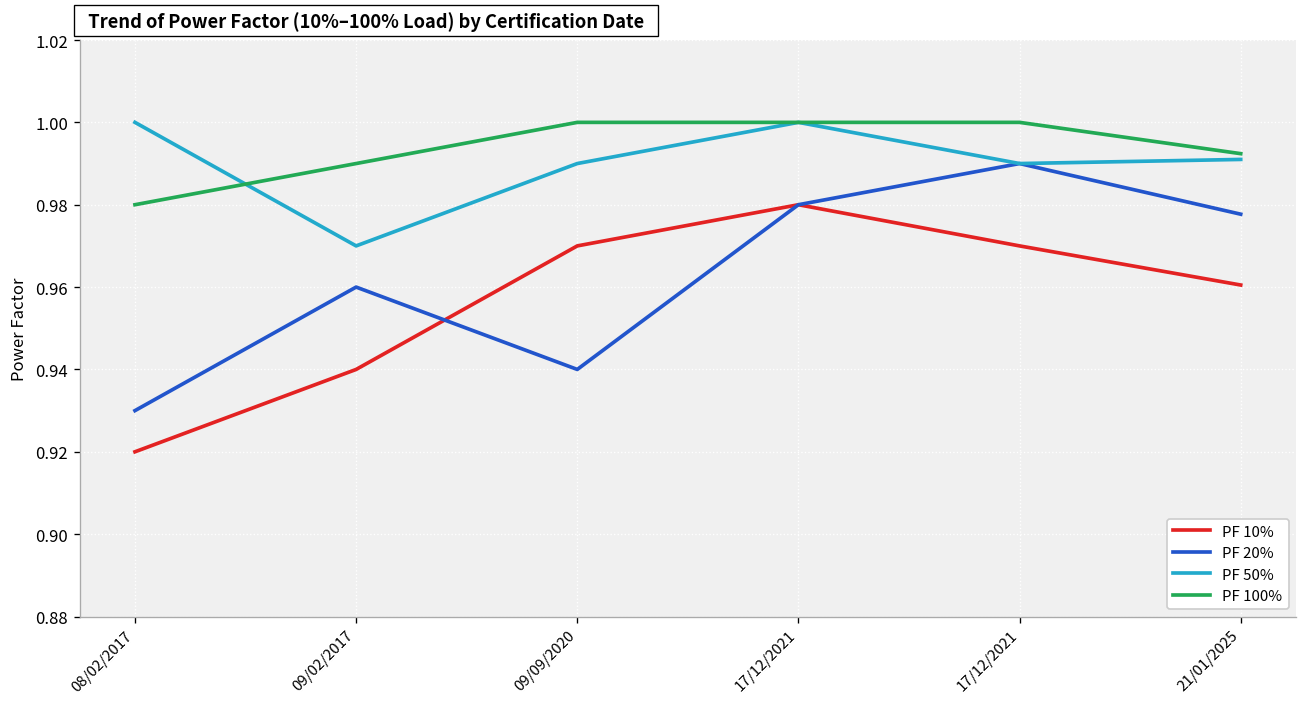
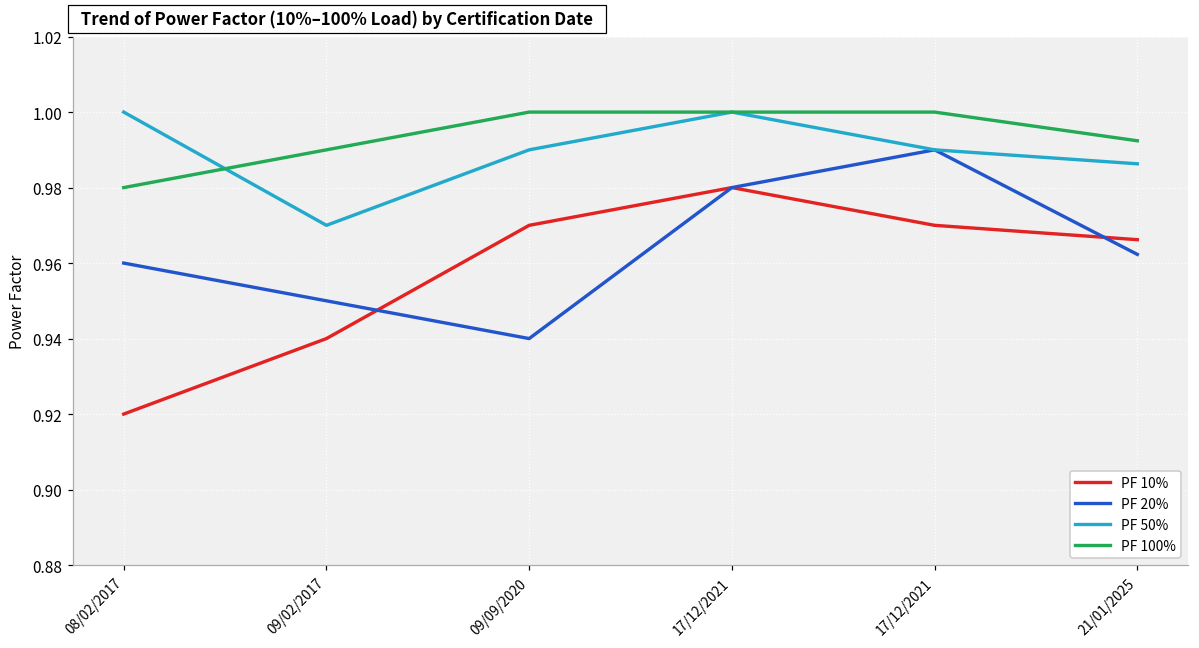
  {
    "PF 10%": {
      "08/02/2017": 0.920,
      "09/02/2017": 0.940,
      "09/09/2020": 0.970,
-     "21/01/2025": 0.961
+     "21/01/2025": 0.966
    },
    "PF 20%": {
-     "08/02/2017": 0.93,
-     "09/02/2017": 0.96,
+     "08/02/2017": 0.96,
+     "09/02/2017": 0.95,
      "09/09/2020": 0.940,
-     "21/01/2025": 0.978
+     "21/01/2025": 0.962
    },
    "PF 50%": {
      "08/02/2017": 1.000,
      "09/02/2017": 0.970,
      "09/09/2020": 0.990,
-     "21/01/2025": 0.991
+     "21/01/2025": 0.986
    },
    "PF 100%": {
      "08/02/2017": 0.980,
      "09/02/2017": 0.990,
      "09/09/2020": 1.000,
      "21/01/2025": 0.992
    }
  }
